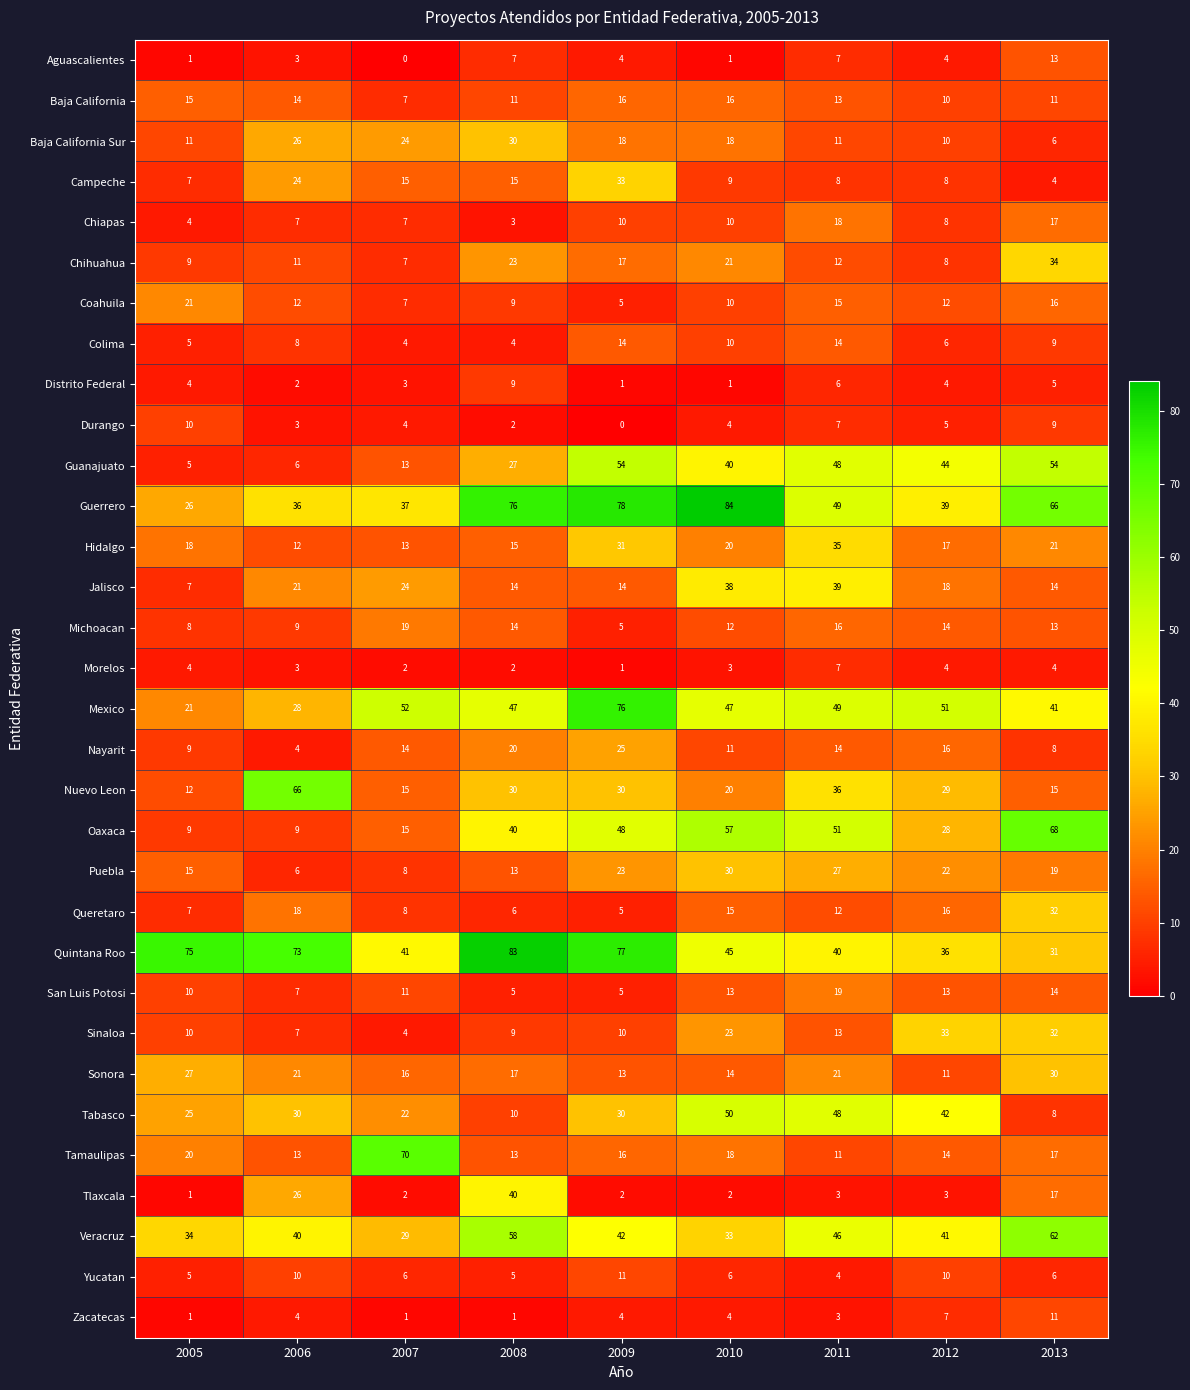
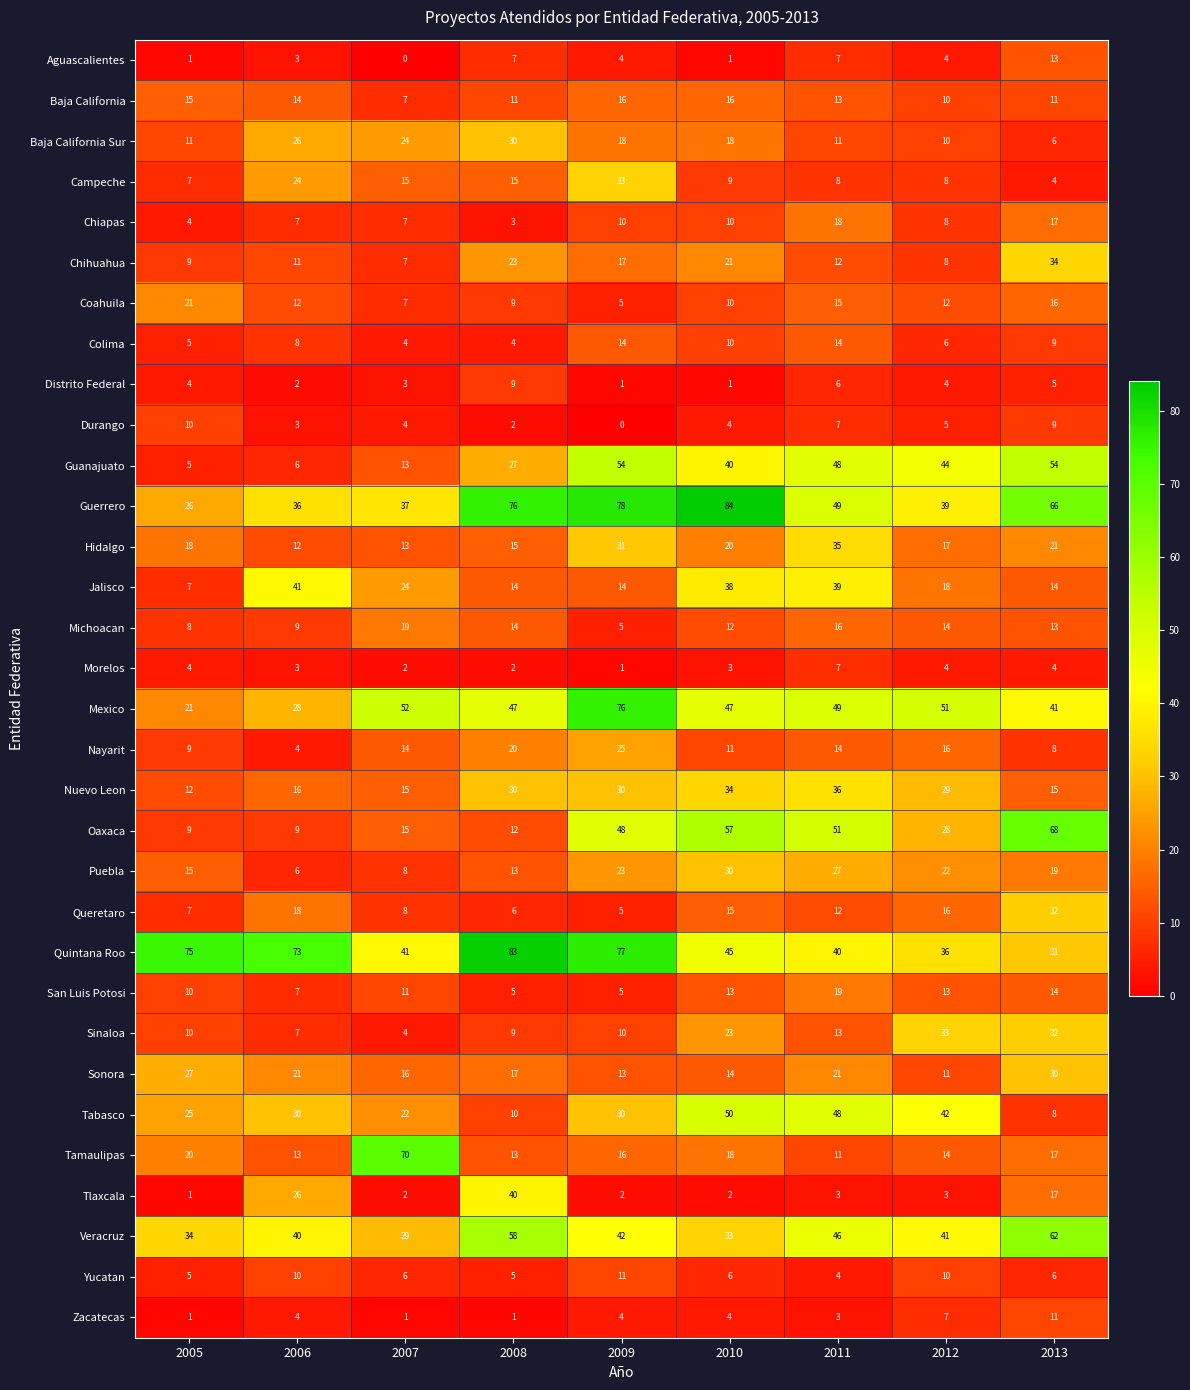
  {
    "Jalisco": {
      "2005": 7,
-     "2006": 21,
+     "2006": 41,
      "2007": 24,
      "2008": 14,
      "2009": 14,
      "2010": 38,
      "2011": 39,
      "2012": 18,
      "2013": 14
    },
    "Nuevo Leon": {
      "2005": 12,
-     "2006": 66,
+     "2006": 16,
      "2007": 15,
      "2008": 30,
      "2009": 30,
-     "2010": 20,
+     "2010": 34,
      "2011": 36,
      "2012": 29,
      "2013": 15
    },
    "Oaxaca": {
      "2005": 9,
      "2006": 9,
      "2007": 15,
-     "2008": 40,
+     "2008": 12,
      "2009": 48,
      "2010": 57,
      "2011": 51,
      "2012": 28,
      "2013": 68
    }
  }
